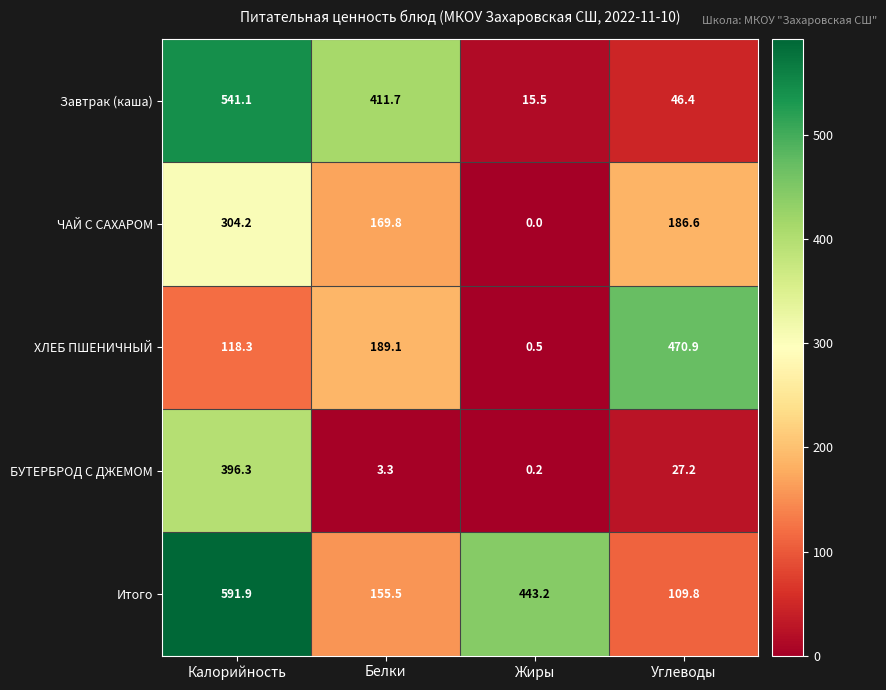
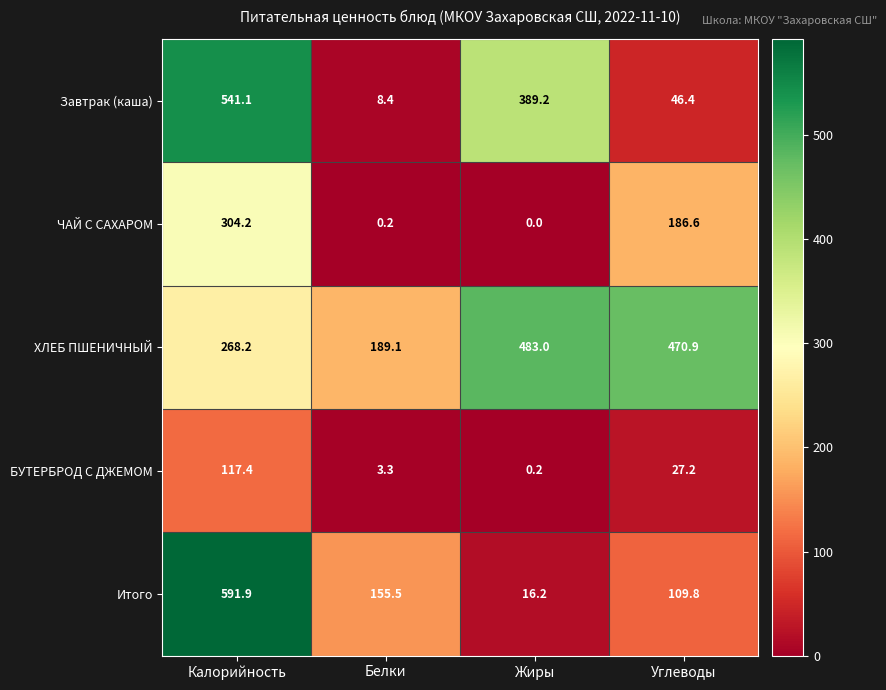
  {
    "Завтрак (каша)": {
      "Калорийность": 541.1,
-     "Белки": 411.7,
-     "Жиры": 15.5,
+     "Белки": 8.4,
+     "Жиры": 389.2,
      "Углеводы": 46.4
    },
    "ЧАЙ С САХАРОМ": {
      "Калорийность": 304.2,
-     "Белки": 169.8,
+     "Белки": 0.2,
      "Жиры": 0.0,
      "Углеводы": 186.6
    },
    "ХЛЕБ ПШЕНИЧНЫЙ": {
-     "Калорийность": 118.3,
+     "Калорийность": 268.2,
      "Белки": 189.1,
-     "Жиры": 0.5,
+     "Жиры": 483.0,
      "Углеводы": 470.9
    },
    "БУТЕРБРОД С ДЖЕМОМ": {
-     "Калорийность": 396.3,
+     "Калорийность": 117.4,
      "Белки": 3.3,
      "Жиры": 0.2,
      "Углеводы": 27.2
    },
    "Итого": {
      "Калорийность": 591.9,
      "Белки": 155.5,
-     "Жиры": 443.2,
+     "Жиры": 16.2,
      "Углеводы": 109.8
    }
  }
